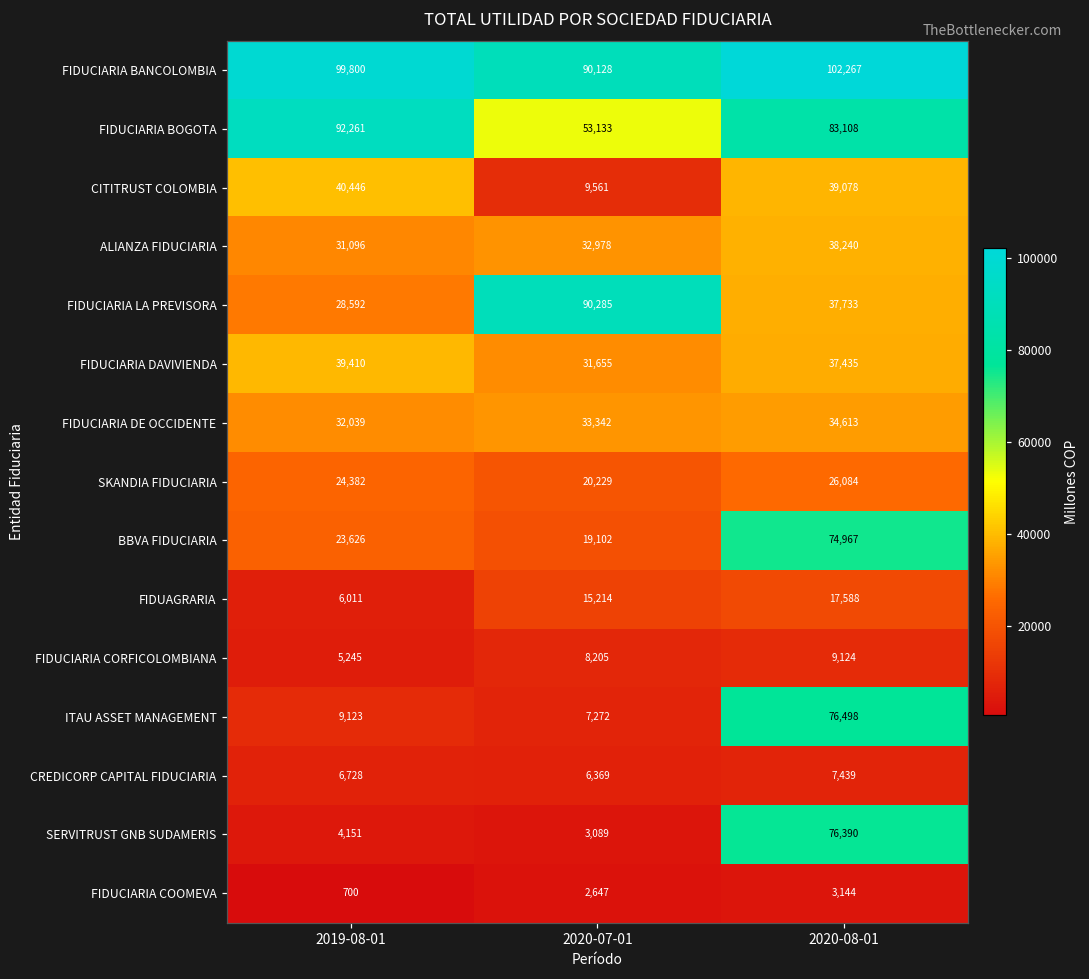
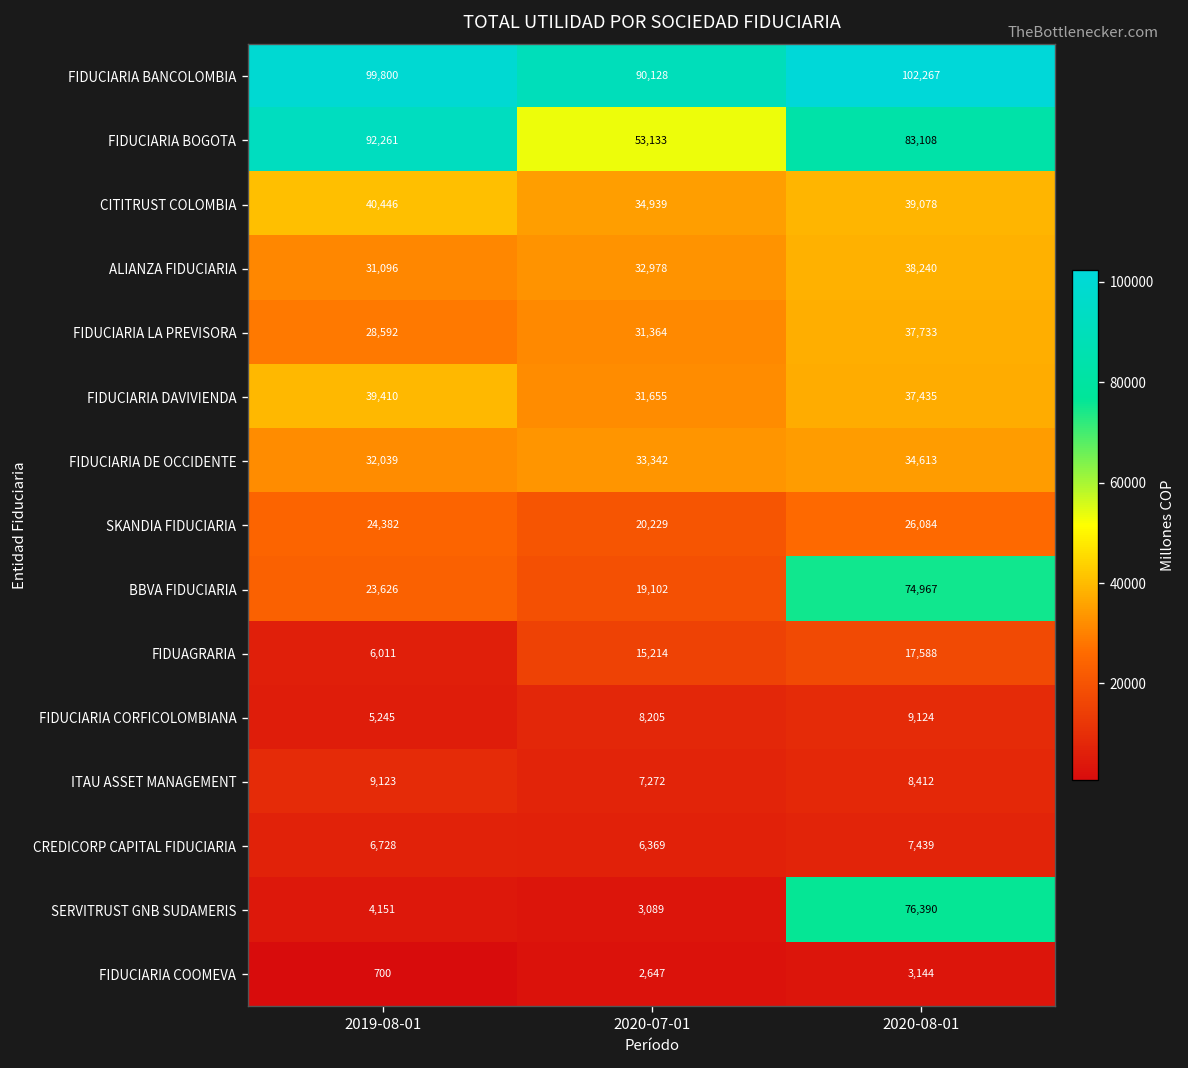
  {
    "FIDUCIARIA BANCOLOMBIA": {
      "2019-08-01": "99,800",
      "2020-07-01": "90,128",
      "2020-08-01": "102,267"
    },
    "FIDUCIARIA BOGOTA": {
      "2019-08-01": "92,261",
      "2020-07-01": "53,133",
      "2020-08-01": "83,108"
    },
    "CITITRUST COLOMBIA": {
      "2019-08-01": "40,446",
-     "2020-07-01": "9,561",
+     "2020-07-01": "34,939",
      "2020-08-01": "39,078"
    },
    "ALIANZA FIDUCIARIA": {
      "2019-08-01": "31,096",
      "2020-07-01": "32,978",
      "2020-08-01": "38,240"
    },
    "FIDUCIARIA LA PREVISORA": {
      "2019-08-01": "28,592",
-     "2020-07-01": "90,285",
+     "2020-07-01": "31,364",
      "2020-08-01": "37,733"
    },
    "FIDUCIARIA DAVIVIENDA": {
      "2019-08-01": "39,410",
      "2020-07-01": "31,655",
      "2020-08-01": "37,435"
    },
    "FIDUCIARIA DE OCCIDENTE": {
      "2019-08-01": "32,039",
      "2020-07-01": "33,342",
      "2020-08-01": "34,613"
    },
    "SKANDIA FIDUCIARIA": {
      "2019-08-01": "24,382",
      "2020-07-01": "20,229",
      "2020-08-01": "26,084"
    },
    "BBVA FIDUCIARIA": {
      "2019-08-01": "23,626",
      "2020-07-01": "19,102",
      "2020-08-01": "74,967"
    },
    "FIDUAGRARIA": {
      "2019-08-01": "6,011",
      "2020-07-01": "15,214",
      "2020-08-01": "17,588"
    },
    "FIDUCIARIA CORFICOLOMBIANA": {
      "2019-08-01": "5,245",
      "2020-07-01": "8,205",
      "2020-08-01": "9,124"
    },
    "ITAU ASSET MANAGEMENT": {
      "2019-08-01": "9,123",
      "2020-07-01": "7,272",
-     "2020-08-01": "76,498"
+     "2020-08-01": "8,412"
    },
    "CREDICORP CAPITAL FIDUCIARIA": {
      "2019-08-01": "6,728",
      "2020-07-01": "6,369",
      "2020-08-01": "7,439"
    },
    "SERVITRUST GNB SUDAMERIS": {
      "2019-08-01": "4,151",
      "2020-07-01": "3,089",
      "2020-08-01": "76,390"
    },
    "FIDUCIARIA COOMEVA": {
      "2019-08-01": "700",
      "2020-07-01": "2,647",
      "2020-08-01": "3,144"
    }
  }
